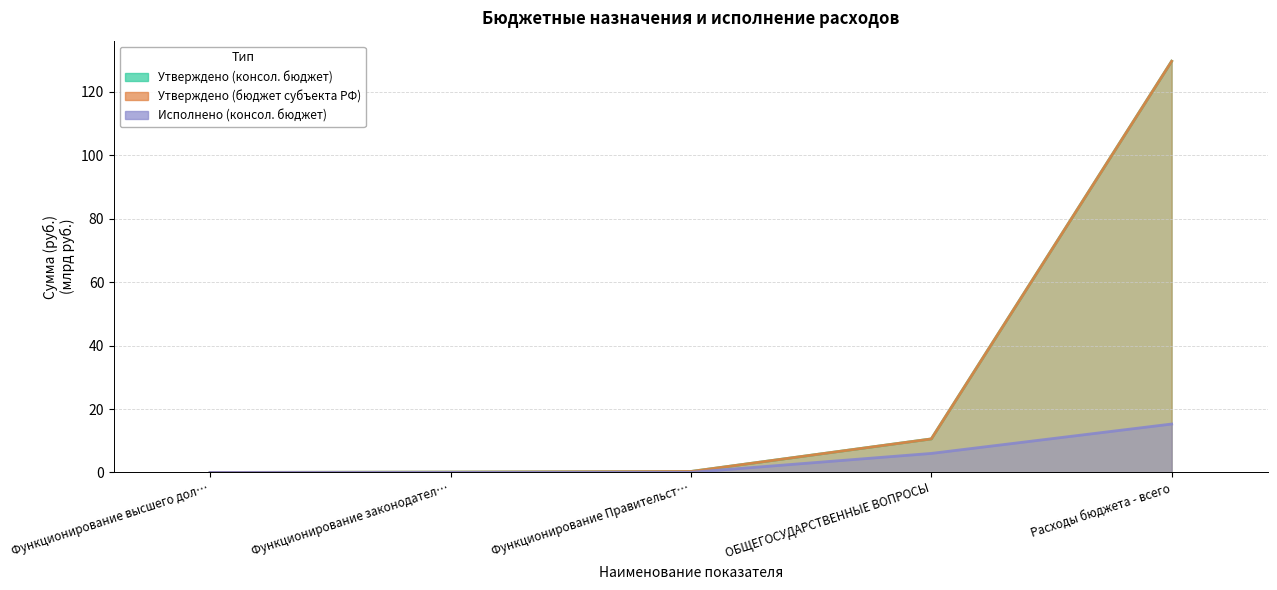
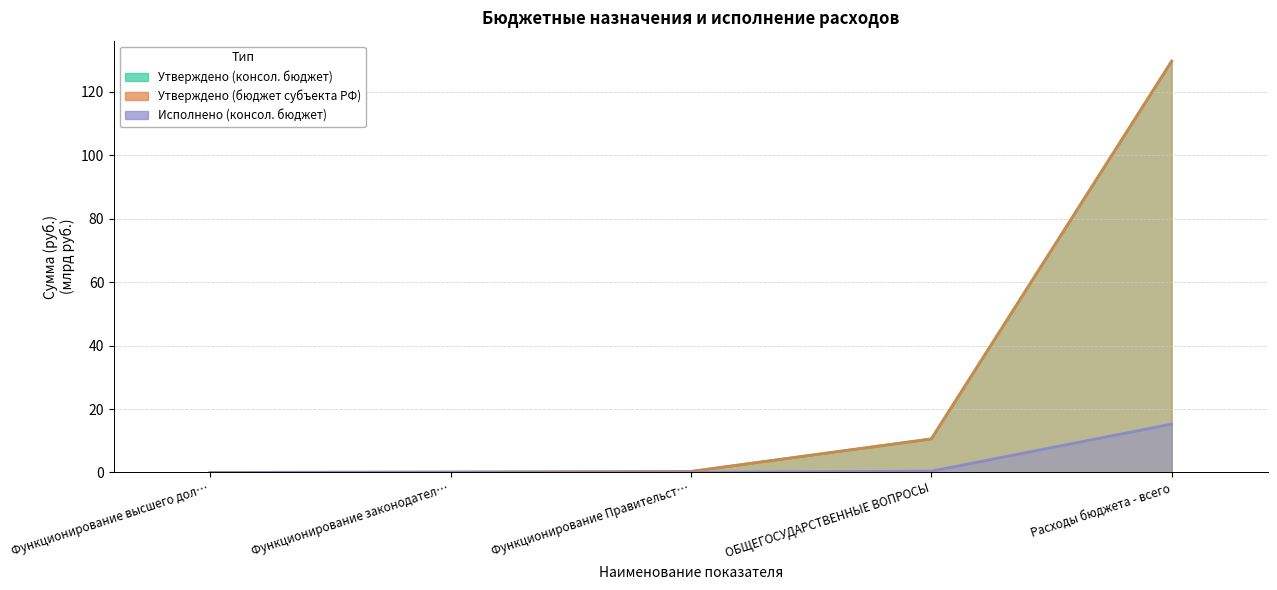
  {
    "Утверждено (бюджет субъекта РФ)": {
      "ОБЩЕГОСУДАРСТВЕННЫЕ ВОПРОСЫ": 11,
      "Расходы бюджета - всего": 130
    },
    "Исполнено (консол. бюджет)": {
-     "ОБЩЕГОСУДАРСТВЕННЫЕ ВОПРОСЫ": 6,
+     "ОБЩЕГОСУДАРСТВЕННЫЕ ВОПРОСЫ": 0,
      "Расходы бюджета - всего": 15
    }
  }
